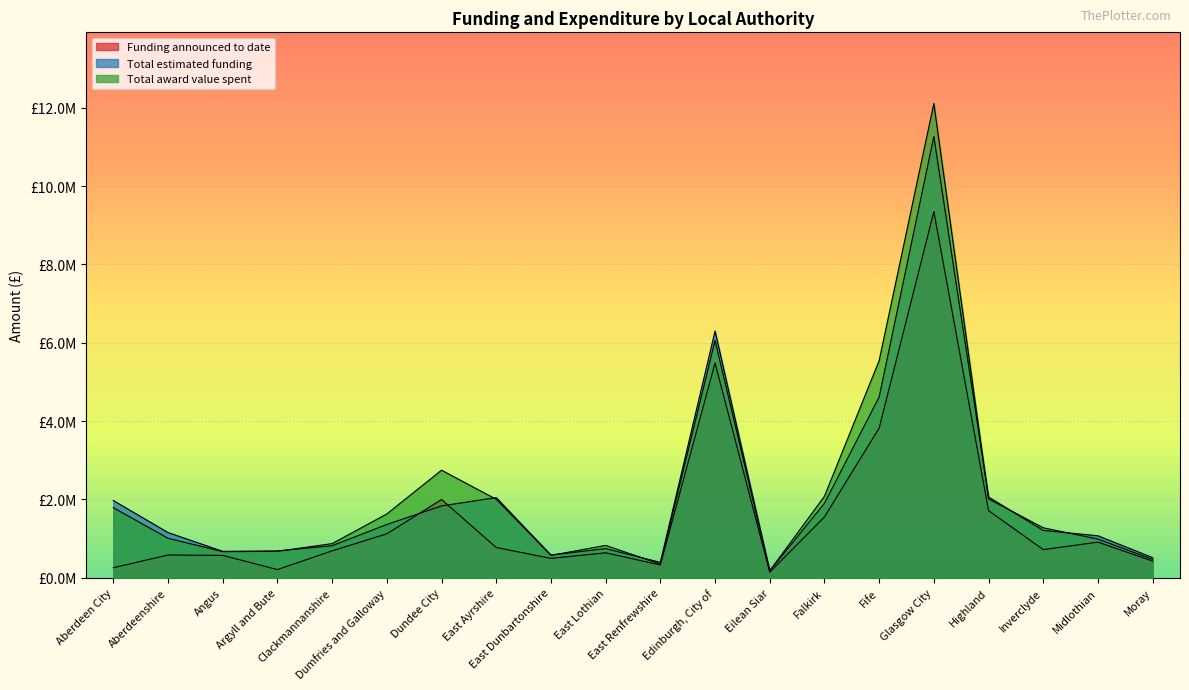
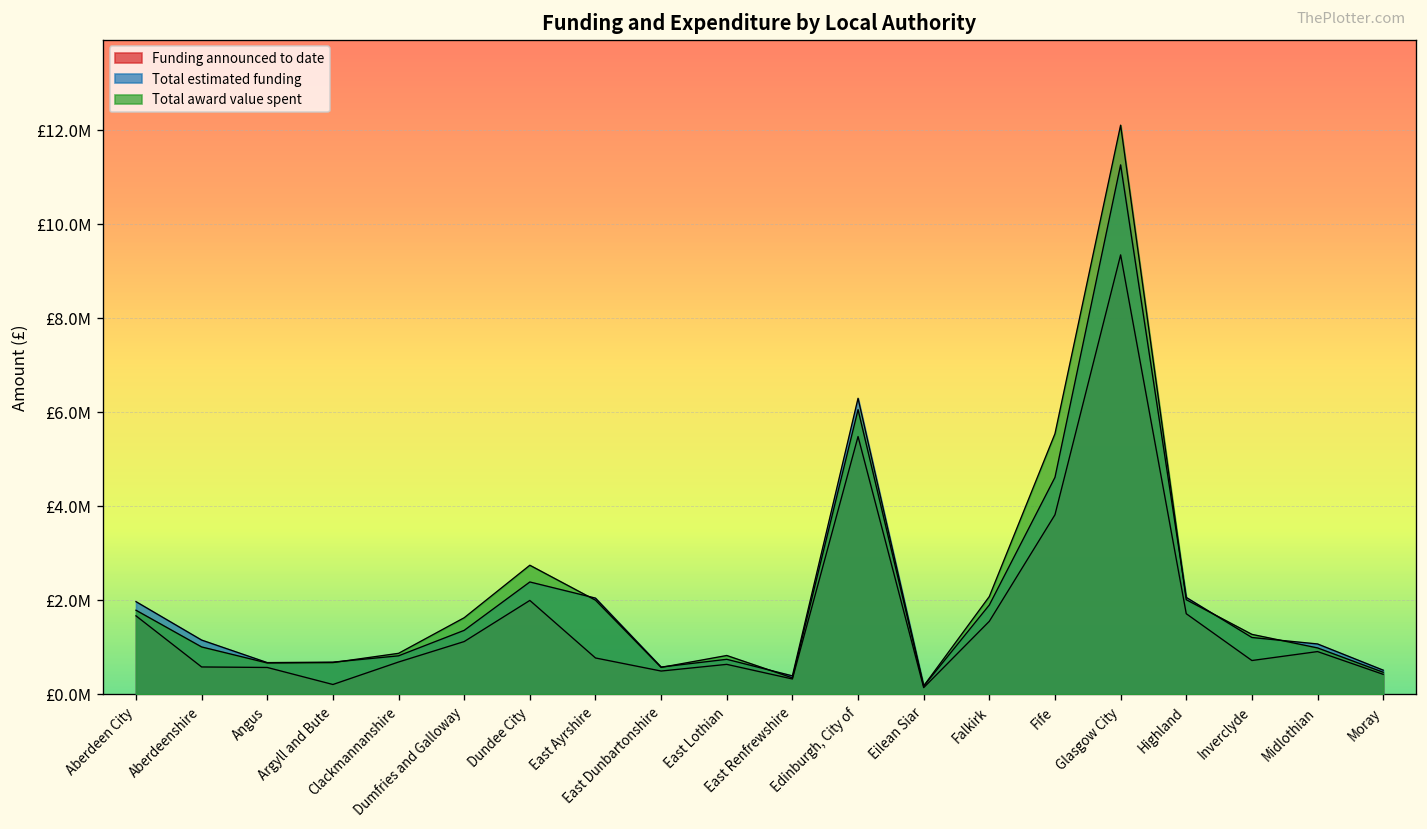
  {
    "Funding announced to date": {
-     "Aberdeen City": "£300000",
+     "Aberdeen City": "£1700000",
      "Aberdeenshire": "£600000",
      "Angus": "£600000",
      "Argyll and Bute": "£200000",
      "Clackmannanshire": "£700000",
      "Dumfries and Galloway": "£1100000",
      "Dundee City": "£2000000",
      "East Ayrshire": "£800000",
      "East Dunbartonshire": "£500000",
      "East Lothian": "£600000",
      "Edinburgh, City of": "£5500000",
      "Falkirk": "£1600000",
      "Fife": "£3800000",
      "Glasgow City": "£9300000",
      "Highland": "£1700000",
      "Inverclyde": "£700000",
      "Midlothian": "£900000"
    },
    "Total estimated funding": {
      "Aberdeen City": "£2000000",
      "Aberdeenshire": "£1200000",
      "Dumfries and Galloway": "£1400000",
-     "Dundee City": "£1800000",
+     "Dundee City": "£2400000",
      "East Lothian": "£700000",
      "Edinburgh, City of": "£6300000",
      "Falkirk": "£1900000",
      "Fife": "£4600000",
      "Glasgow City": "£11300000",
      "Inverclyde": "£1200000",
      "Midlothian": "£1100000"
    },
    "Total award value spent": {
      "Aberdeen City": "£1800000",
      "Aberdeenshire": "£1000000",
      "Dumfries and Galloway": "£1600000",
      "Dundee City": "£2700000",
      "East Lothian": "£800000",
      "Edinburgh, City of": "£6100000",
      "Falkirk": "£2100000",
      "Fife": "£5500000",
      "Glasgow City": "£12100000",
      "Inverclyde": "£1300000",
      "Midlothian": "£1000000"
    }
  }
